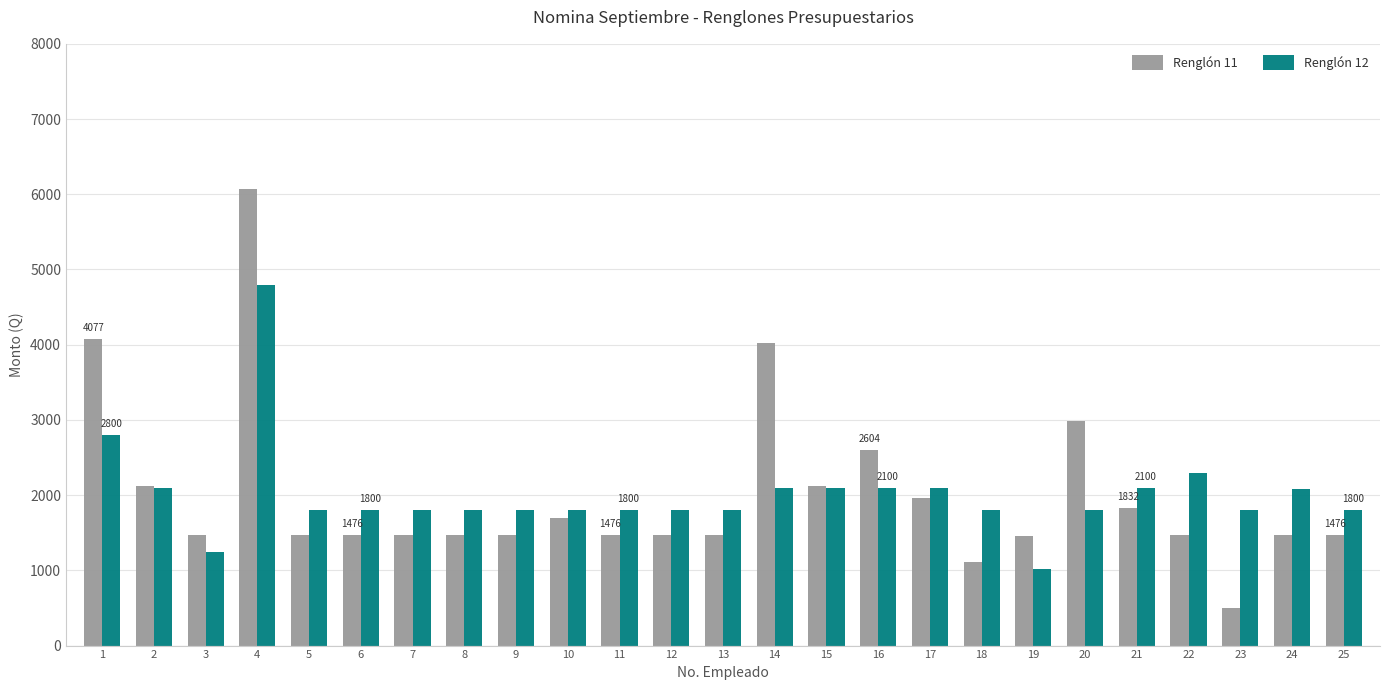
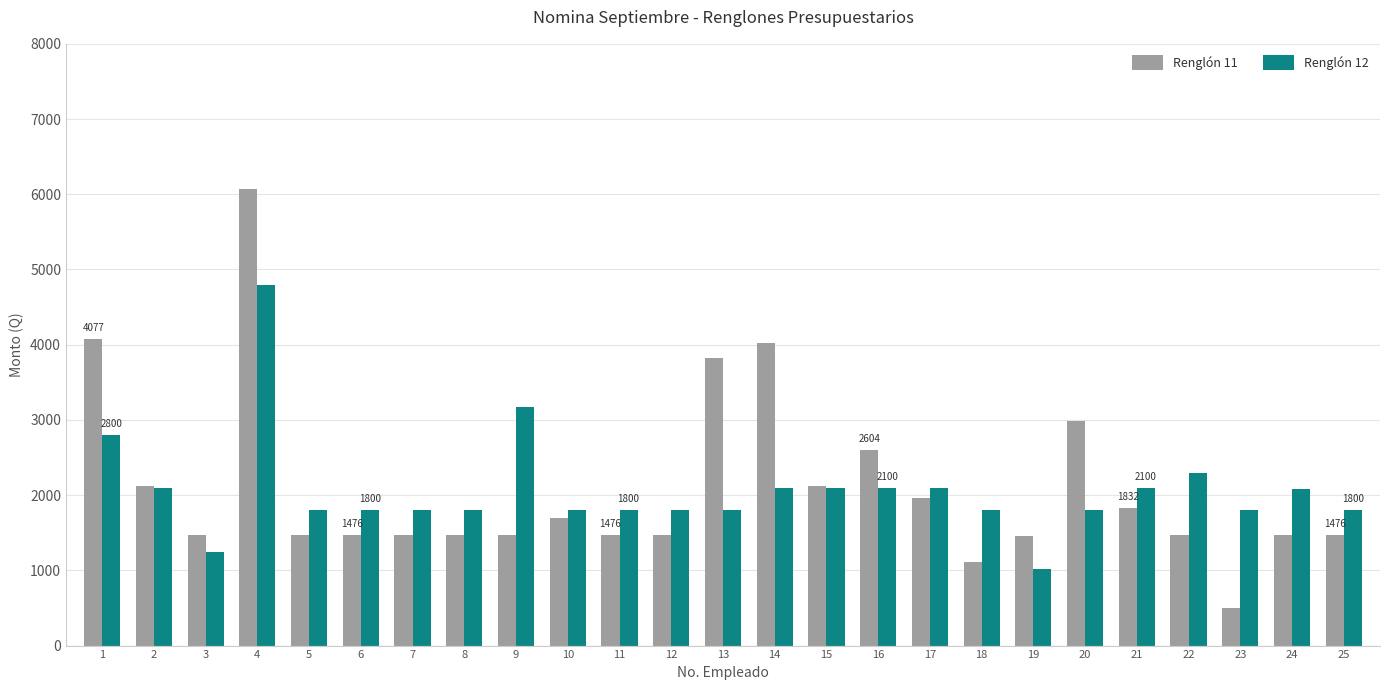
  {
    "Renglón 11": {
      "2": 2100,
      "3": 1500,
      "4": 6100,
      "5": 1500,
      "7": 1500,
      "8": 1500,
      "9": 1500,
      "10": 1700,
      "12": 1500,
-     "13": 1500,
+     "13": 3800,
      "14": 4000,
      "15": 2100,
      "17": 2000,
      "18": 1100,
      "19": 1500,
      "20": 3000,
      "22": 1500,
      "23": 500,
      "24": 1500
    },
    "Renglón 12": {
      "2": 2100,
      "3": 1200,
      "4": 4800,
      "5": 1800,
      "7": 1800,
      "8": 1800,
-     "9": 1800,
+     "9": 3200,
      "10": 1800,
      "12": 1800,
      "13": 1800,
      "14": 2100,
      "15": 2100,
      "17": 2100,
      "18": 1800,
      "19": 1000,
      "20": 1800,
      "22": 2300,
      "23": 1800,
      "24": 2100
    }
  }
